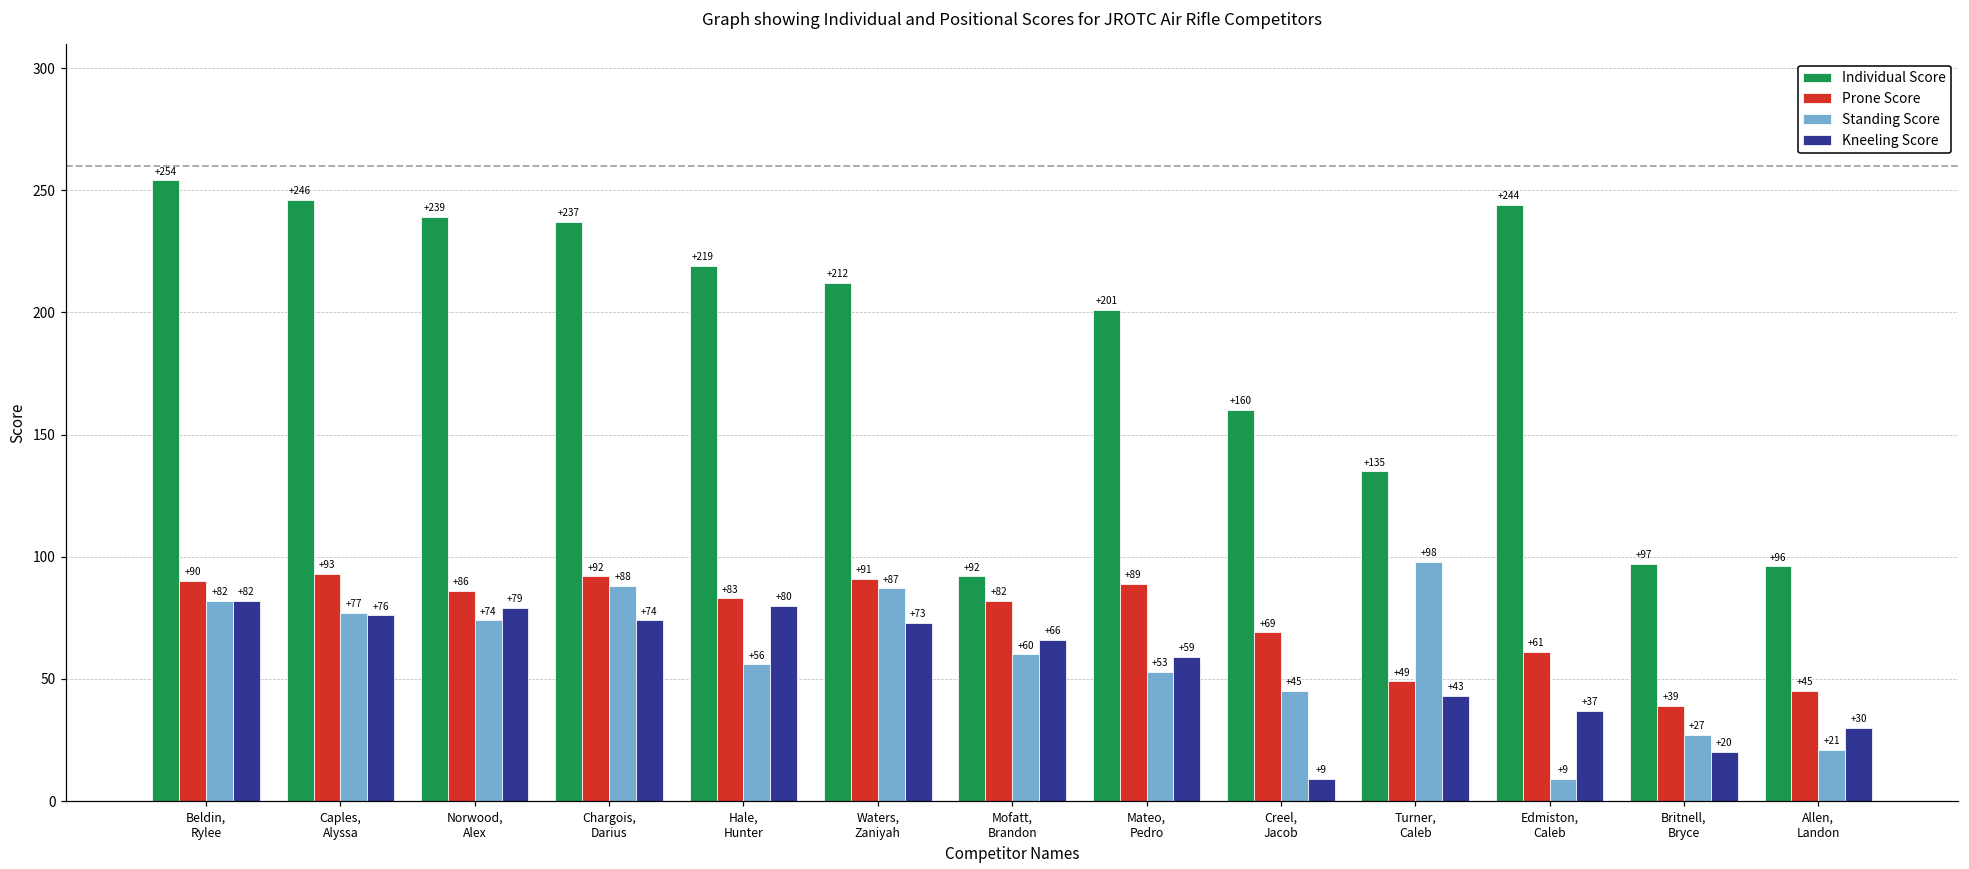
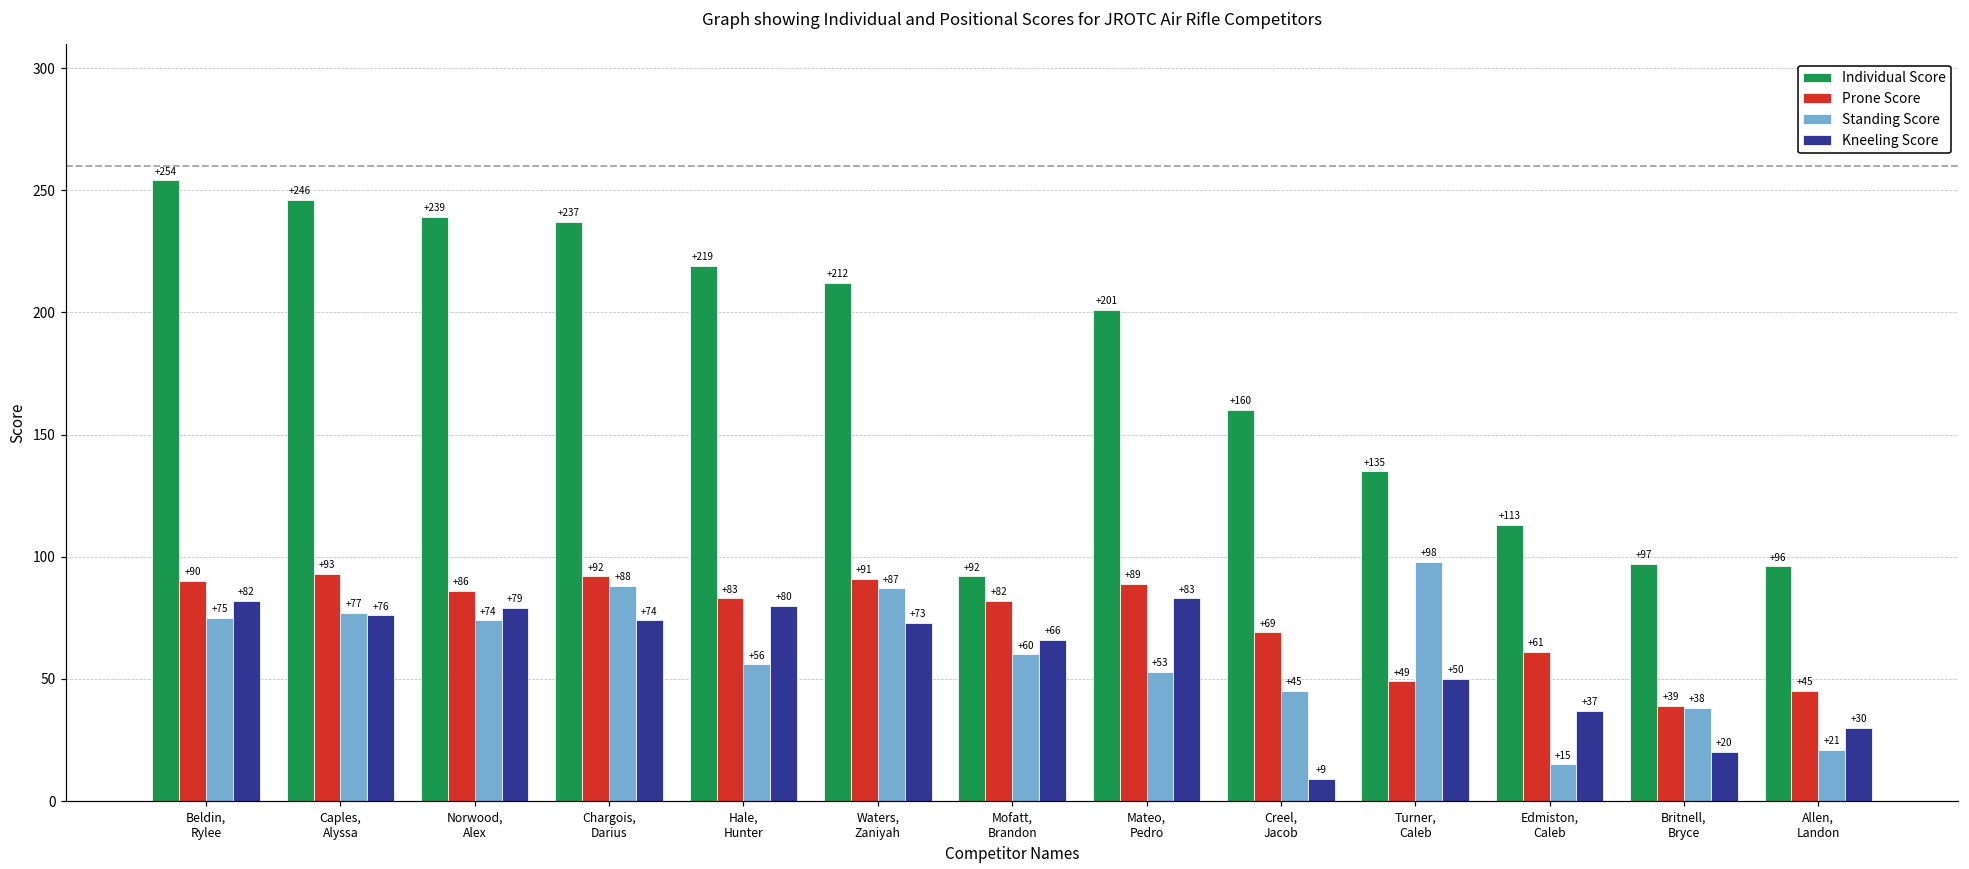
  {
    "Individual Score": {
      "Beldin, Rylee": "+254",
      "Caples, Alyssa": "+246",
      "Norwood, Alex": "+239",
      "Chargois, Darius": "+237",
      "Hale, Hunter": "+219",
      "Waters, Zaniyah": "+212",
      "Mofatt, Brandon": "+92",
      "Mateo, Pedro": "+201",
      "Creel, Jacob": "+160",
      "Turner, Caleb": "+135",
-     "Edmiston, Caleb": "+244",
+     "Edmiston, Caleb": "+113",
      "Britnell, Bryce": "+97",
      "Allen, Landon": "+96"
    },
    "Prone Score": {
      "Beldin, Rylee": "+90",
      "Caples, Alyssa": "+93",
      "Norwood, Alex": "+86",
      "Chargois, Darius": "+92",
      "Hale, Hunter": "+83",
      "Waters, Zaniyah": "+91",
      "Mofatt, Brandon": "+82",
      "Mateo, Pedro": "+89",
      "Creel, Jacob": "+69",
      "Turner, Caleb": "+49",
      "Edmiston, Caleb": "+61",
      "Britnell, Bryce": "+39",
      "Allen, Landon": "+45"
    },
    "Standing Score": {
-     "Beldin, Rylee": "+82",
+     "Beldin, Rylee": "+75",
      "Caples, Alyssa": "+77",
      "Norwood, Alex": "+74",
      "Chargois, Darius": "+88",
      "Hale, Hunter": "+56",
      "Waters, Zaniyah": "+87",
      "Mofatt, Brandon": "+60",
      "Mateo, Pedro": "+53",
      "Creel, Jacob": "+45",
      "Turner, Caleb": "+98",
-     "Edmiston, Caleb": "+9",
-     "Britnell, Bryce": "+27",
+     "Edmiston, Caleb": "+15",
+     "Britnell, Bryce": "+38",
      "Allen, Landon": "+21"
    },
    "Kneeling Score": {
      "Beldin, Rylee": "+82",
      "Caples, Alyssa": "+76",
      "Norwood, Alex": "+79",
      "Chargois, Darius": "+74",
      "Hale, Hunter": "+80",
      "Waters, Zaniyah": "+73",
      "Mofatt, Brandon": "+66",
-     "Mateo, Pedro": "+59",
+     "Mateo, Pedro": "+83",
      "Creel, Jacob": "+9",
-     "Turner, Caleb": "+43",
+     "Turner, Caleb": "+50",
      "Edmiston, Caleb": "+37",
      "Britnell, Bryce": "+20",
      "Allen, Landon": "+30"
    }
  }
